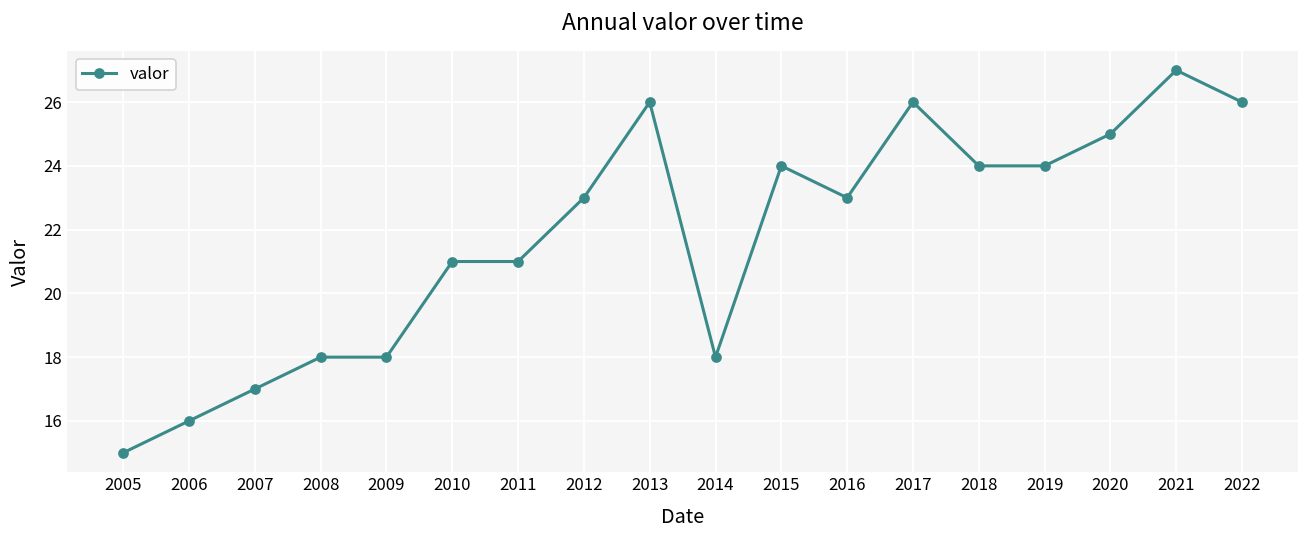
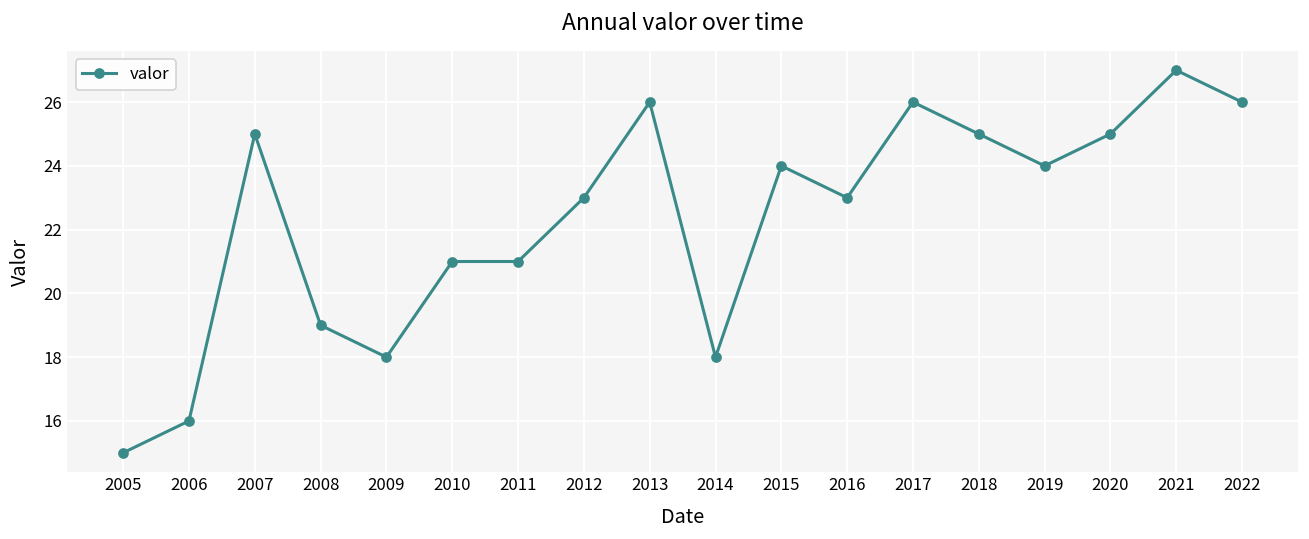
  {
    "2005": 15,
    "2006": 16,
-   "2007": 17,
-   "2008": 18,
+   "2007": 25,
+   "2008": 19,
    "2009": 18,
    "2010": 21,
    "2011": 21,
    "2012": 23,
    "2013": 26,
    "2014": 18,
    "2015": 24,
    "2016": 23,
    "2017": 26,
-   "2018": 24,
+   "2018": 25,
    "2019": 24,
    "2020": 25,
    "2021": 27,
    "2022": 26
  }
